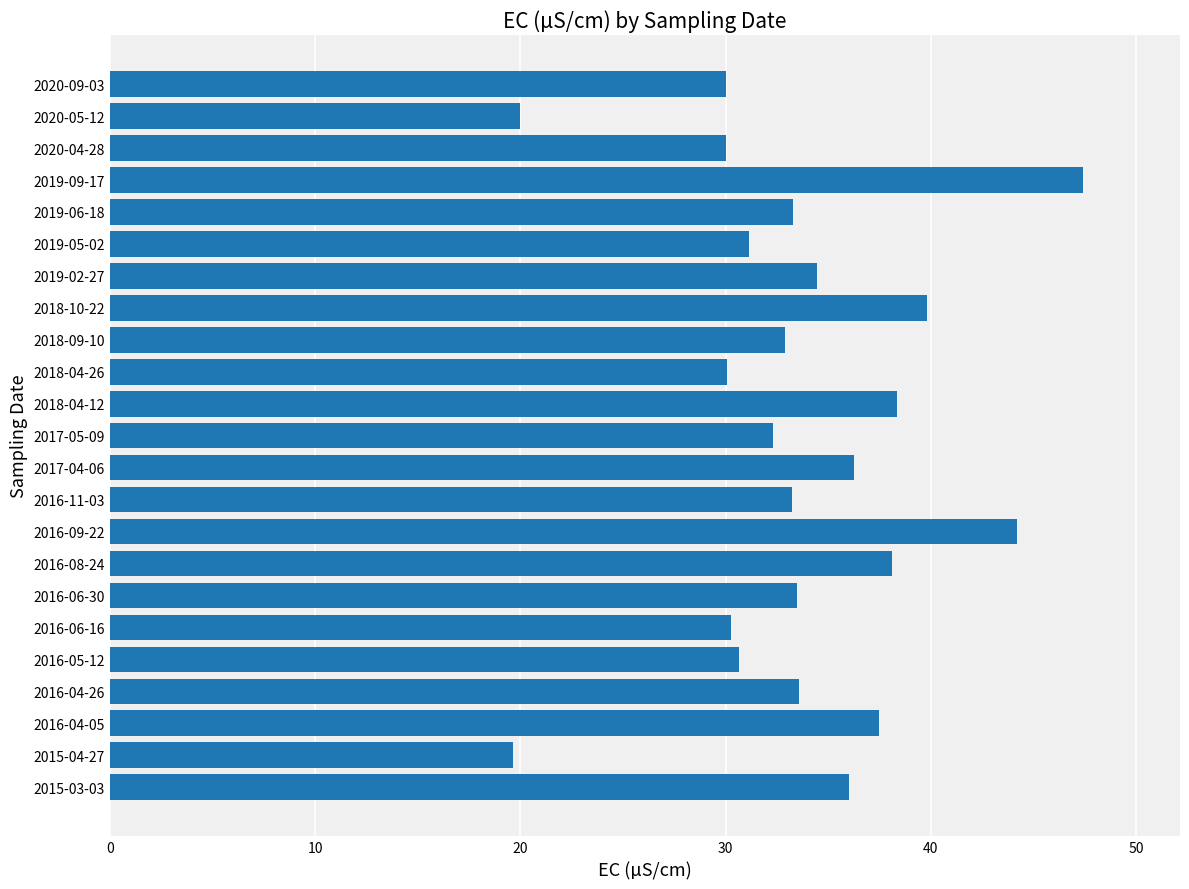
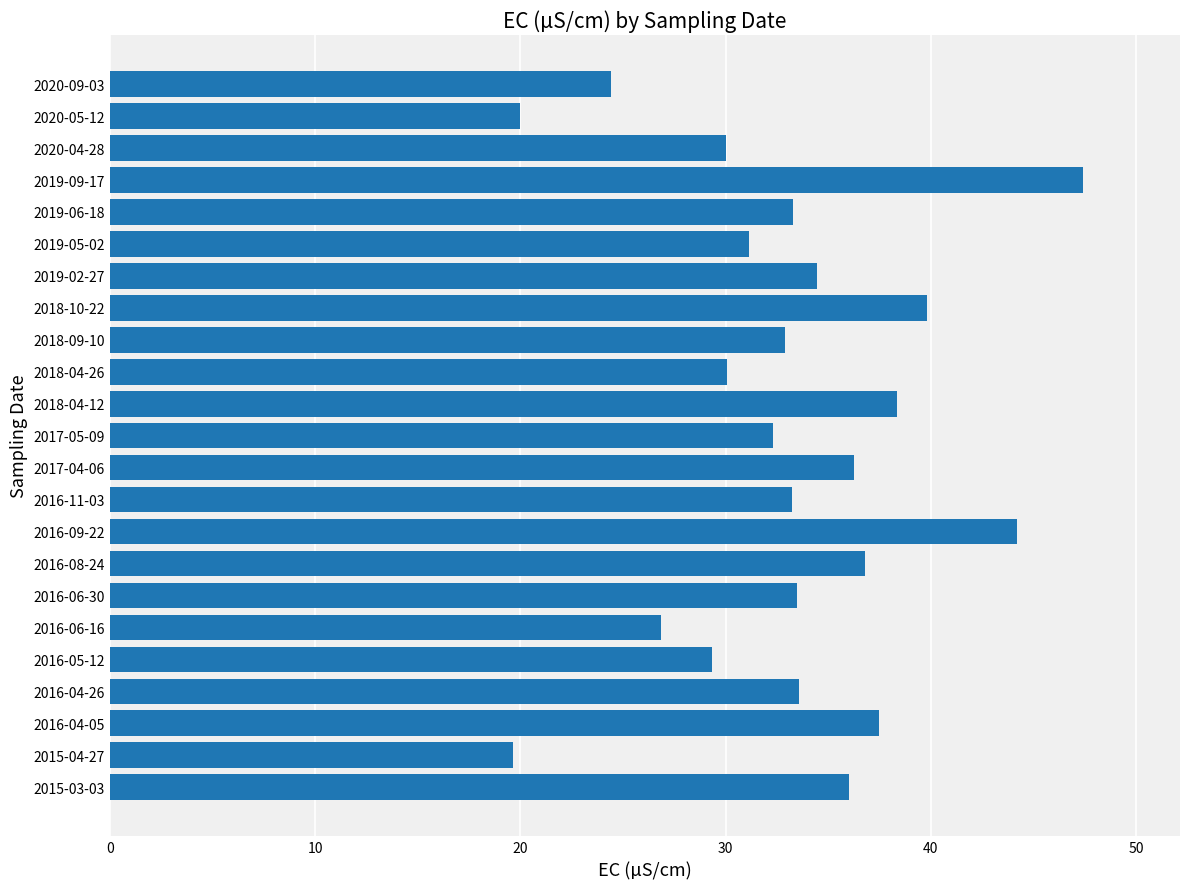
  {
-   "2020-09-03": 30.0,
+   "2020-09-03": 24.4,
    "2020-05-12": 20.0,
    "2020-04-28": 30.0,
    "2019-09-17": 47.4,
    "2019-06-18": 33.3,
    "2019-05-02": 31.2,
    "2019-02-27": 34.5,
    "2018-10-22": 39.8,
    "2018-09-10": 32.9,
    "2018-04-26": 30.1,
    "2018-04-12": 38.3,
    "2017-05-09": 32.3,
    "2017-04-06": 36.2,
    "2016-11-03": 33.2,
    "2016-09-22": 44.2,
-   "2016-08-24": 38.1,
+   "2016-08-24": 36.8,
    "2016-06-30": 33.5,
-   "2016-06-16": 30.2,
-   "2016-05-12": 30.6,
+   "2016-06-16": 26.8,
+   "2016-05-12": 29.4,
    "2016-04-26": 33.6,
    "2016-04-05": 37.5,
    "2015-04-27": 19.6,
    "2015-03-03": 36.0
  }
